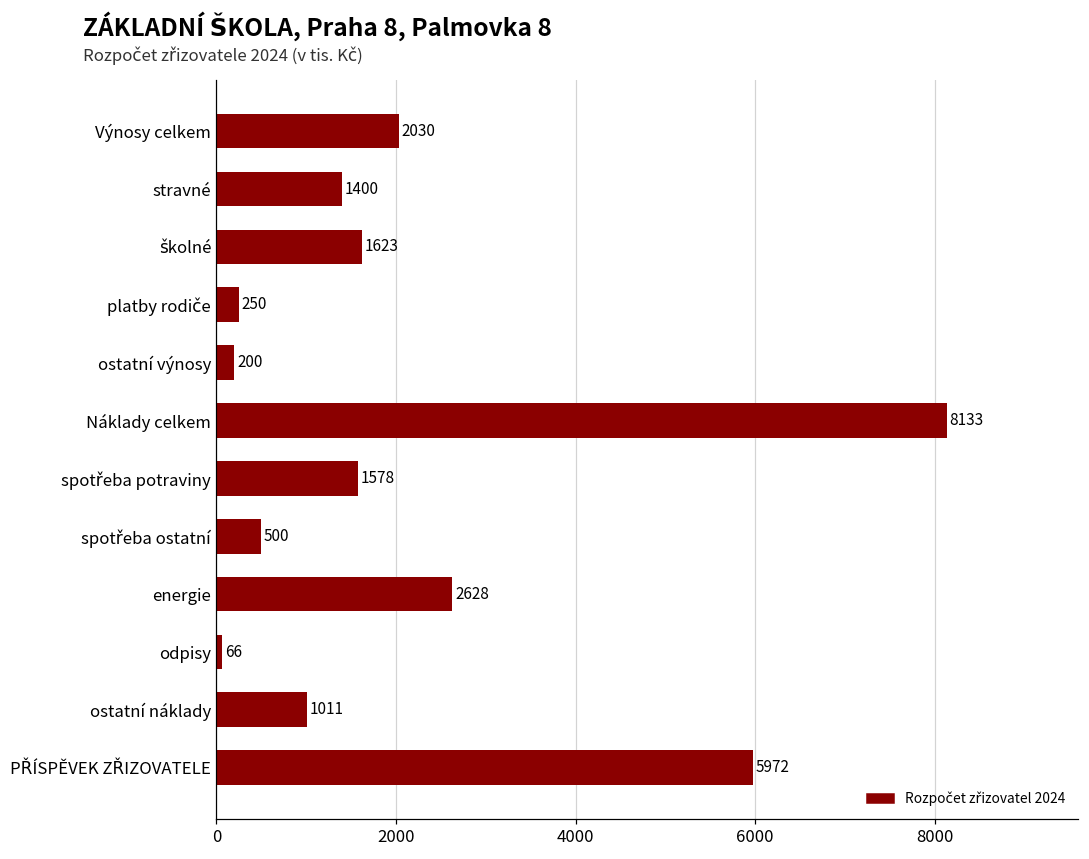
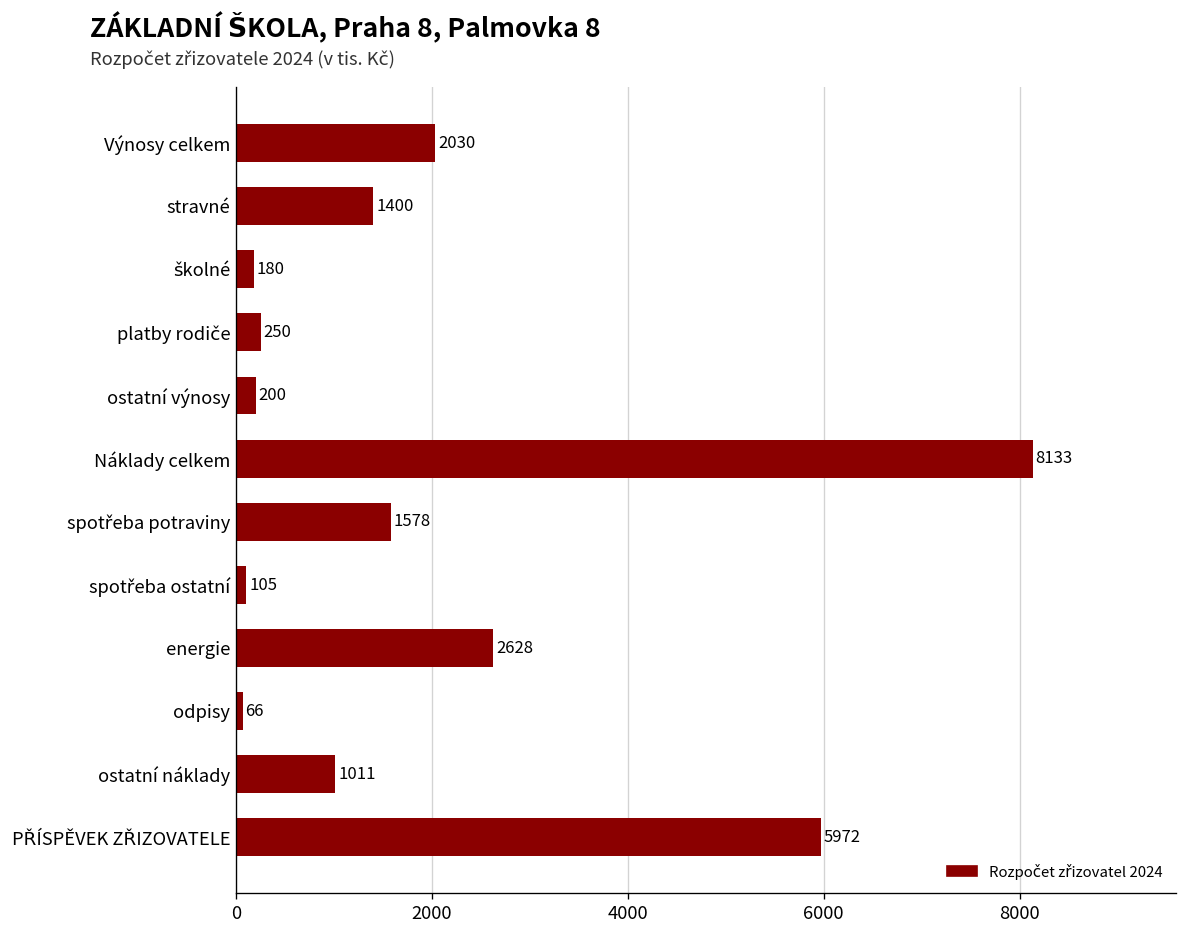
  {
    "Výnosy celkem": 2030,
    "stravné": 1400,
-   "školné": 1623,
+   "školné": 180,
    "platby rodiče": 250,
    "ostatní výnosy": 200,
    "Náklady celkem": 8133,
    "spotřeba potraviny": 1578,
-   "spotřeba ostatní": 500,
+   "spotřeba ostatní": 105,
    "energie": 2628,
    "odpisy": 66,
    "ostatní náklady": 1011,
    "PŘÍSPĚVEK ZŘIZOVATELE": 5972
  }
